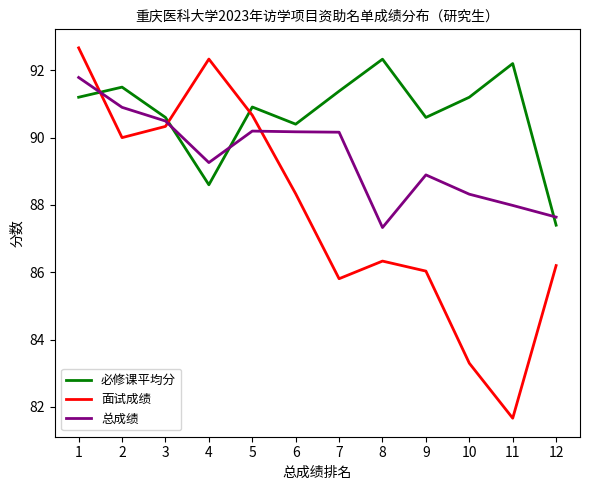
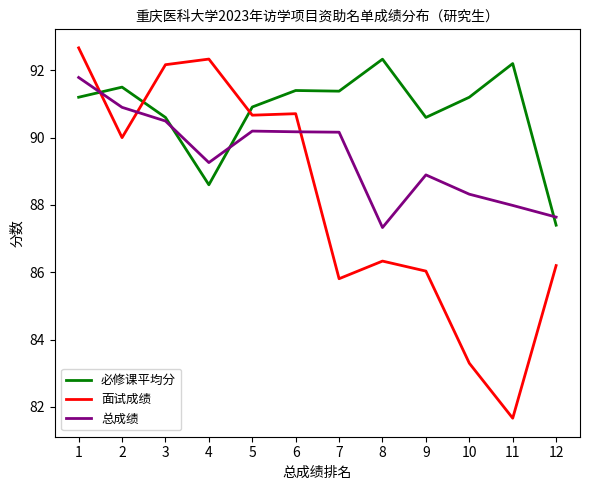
  {
    "必修课平均分": {
      "1": 91.2,
      "2": 91.5,
      "3": 90.6,
      "4": 88.6,
      "5": 90.9,
-     "6": 90.4,
+     "6": 91.4,
      "7": 91.4,
      "8": 92.3,
      "9": 90.6,
      "10": 91.2,
      "11": 92.2,
      "12": 87.4
    },
    "面试成绩": {
      "1": 92.7,
      "2": 90.0,
-     "3": 90.3,
+     "3": 92.2,
      "4": 92.3,
      "5": 90.7,
-     "6": 88.3,
+     "6": 90.7,
      "7": 85.8,
      "8": 86.3,
      "9": 86.0,
      "10": 83.3,
      "11": 81.7,
      "12": 86.2
    },
    "总成绩": {
      "1": 91.8,
      "2": 90.9,
      "3": 90.5,
      "4": 89.3,
      "5": 90.2,
      "6": 90.2,
      "7": 90.2,
      "8": 87.3,
      "9": 88.9,
      "10": 88.3,
      "11": 88.0,
      "12": 87.6
    }
  }
